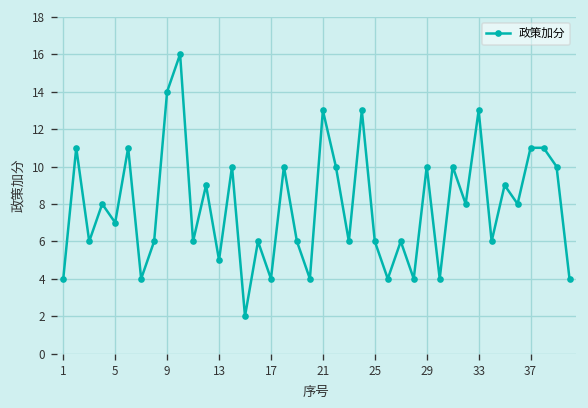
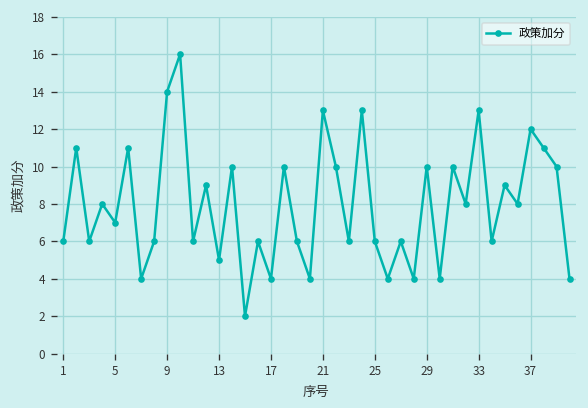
  {
-   "1": 4,
+   "1": 6,
    "5": 7,
    "9": 14,
    "13": 5,
    "17": 4,
    "21": 13,
    "25": 6,
    "29": 10,
    "33": 13,
-   "37": 11
+   "37": 12
  }
